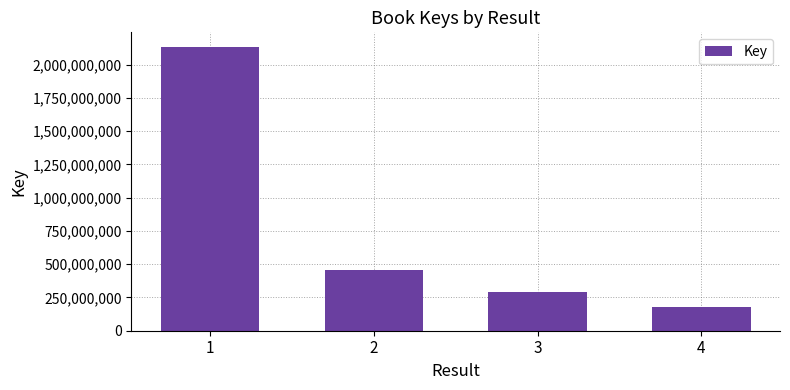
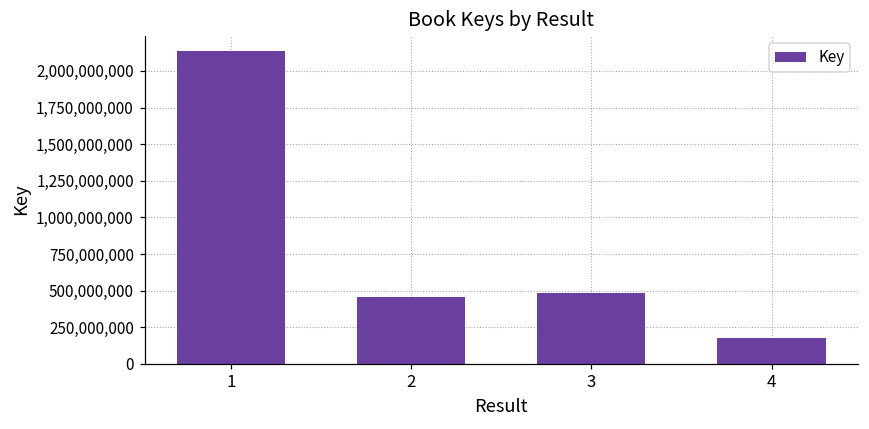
  {
    "1": "2,140,000,000",
    "2": "450,000,000",
-   "3": "290,000,000",
+   "3": "480,000,000",
    "4": "180,000,000"
  }
